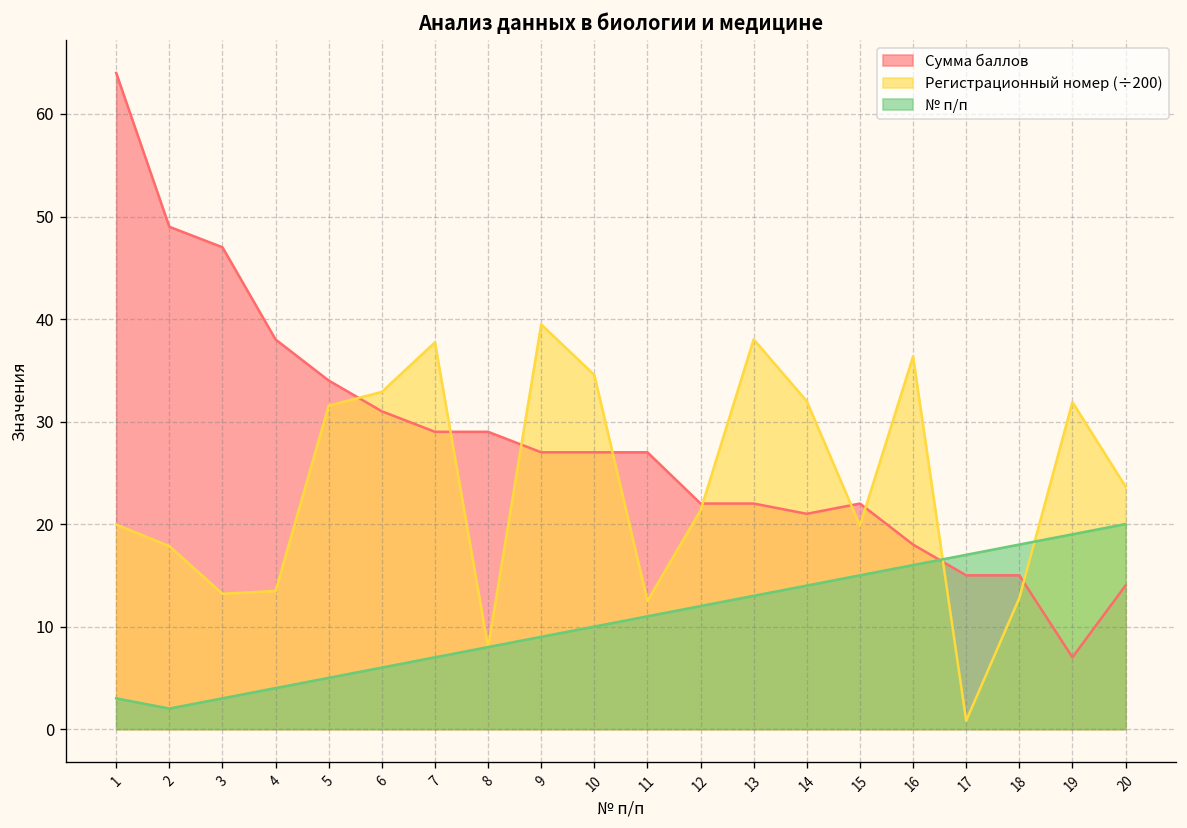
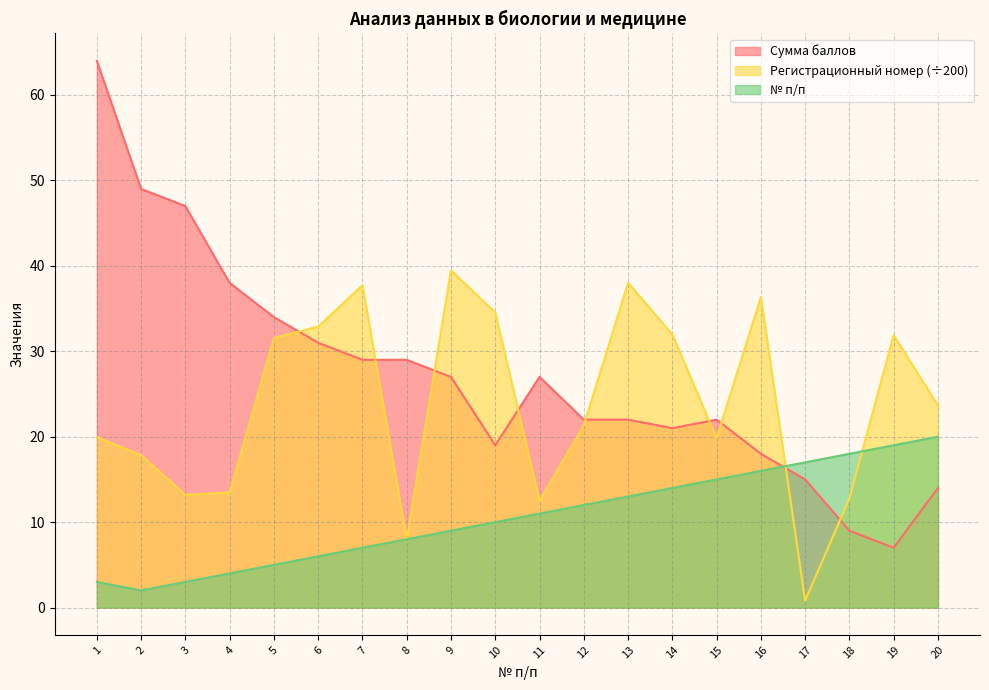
  {
    "Сумма баллов": {
      "1": 64,
      "2": 49,
      "3": 47,
      "4": 38,
      "5": 34,
      "6": 31,
      "7": 29,
      "8": 29,
      "9": 27,
-     "10": 27,
+     "10": 19,
      "11": 27,
      "12": 22,
      "13": 22,
      "14": 21,
      "15": 22,
      "16": 18,
      "17": 15,
-     "18": 15,
+     "18": 9,
      "19": 7,
      "20": 14
    },
    "Регистрационный номер (÷200)": {
      "1": 20,
      "2": 18,
      "3": 13,
      "4": 13,
      "5": 32,
      "6": 33,
      "7": 38,
      "9": 39,
      "10": 35,
      "11": 12,
      "12": 21,
      "13": 38,
      "14": 32,
      "15": 20,
      "16": 36,
      "17": 1,
      "18": 13,
      "19": 32,
      "20": 24
    },
    "№ п/п": {
      "1": 3,
      "2": 2,
      "3": 3,
      "4": 4,
      "5": 5,
      "6": 6,
      "7": 7,
      "9": 9,
      "10": 10,
      "11": 11,
      "12": 12,
      "13": 13,
      "14": 14,
      "15": 15,
      "16": 16,
      "17": 17,
      "18": 18,
      "19": 19,
      "20": 20
    }
  }
